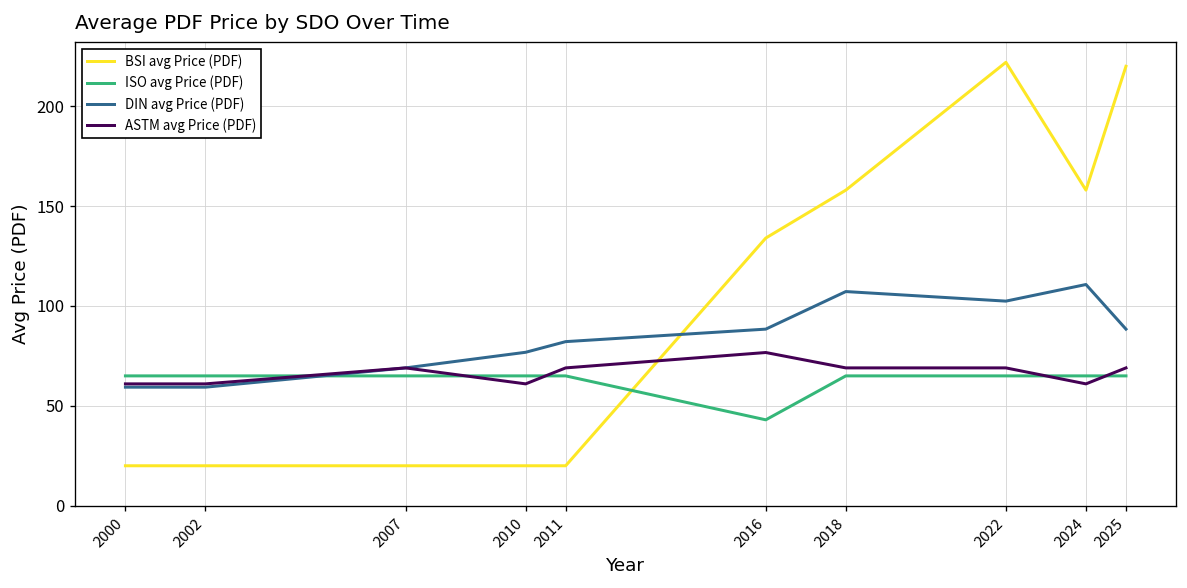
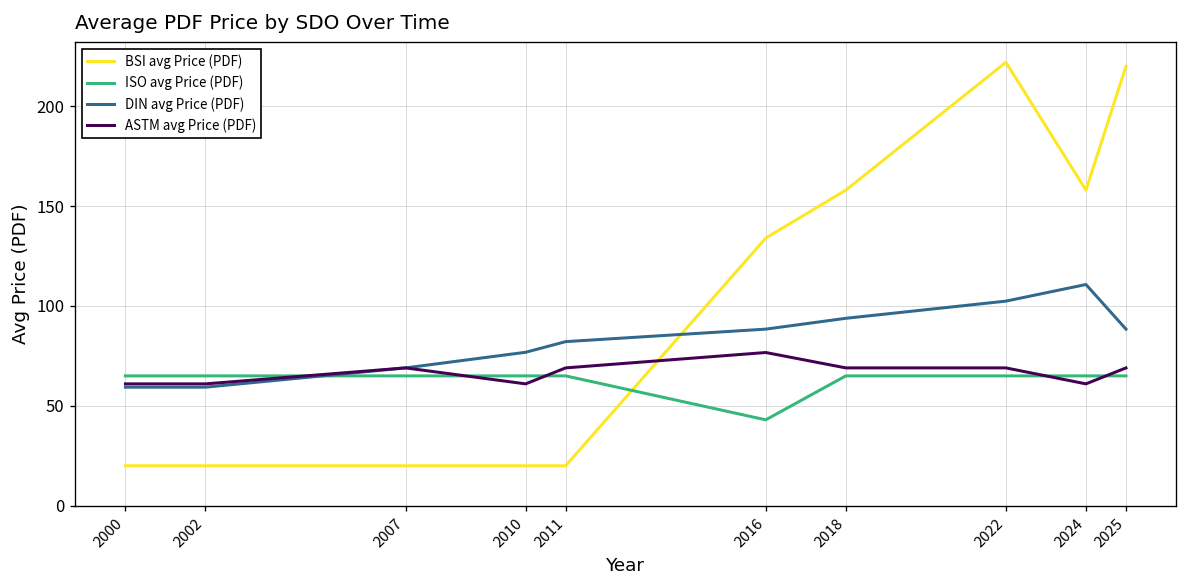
  {
    "BSI avg Price (PDF)": {
      "2000": 20,
      "2002": 20,
      "2007": 20,
      "2010": 20,
      "2011": 20,
      "2016": 134,
      "2018": 158,
      "2022": 222,
      "2024": 158,
      "2025": 220
    },
    "ISO avg Price (PDF)": {
      "2000": 65,
      "2002": 65,
      "2007": 65,
      "2010": 65,
      "2011": 65,
      "2016": 43,
      "2018": 65,
      "2022": 65,
      "2024": 65,
      "2025": 65
    },
    "DIN avg Price (PDF)": {
      "2000": 59,
      "2002": 59,
      "2010": 77,
      "2011": 82,
      "2016": 88,
-     "2018": 107,
+     "2018": 94,
      "2022": 102,
      "2024": 111,
      "2025": 88
    },
    "ASTM avg Price (PDF)": {
      "2000": 61,
      "2002": 61,
      "2010": 61,
      "2011": 69,
      "2016": 77,
      "2018": 69,
      "2022": 69,
      "2024": 61,
      "2025": 69
    }
  }
